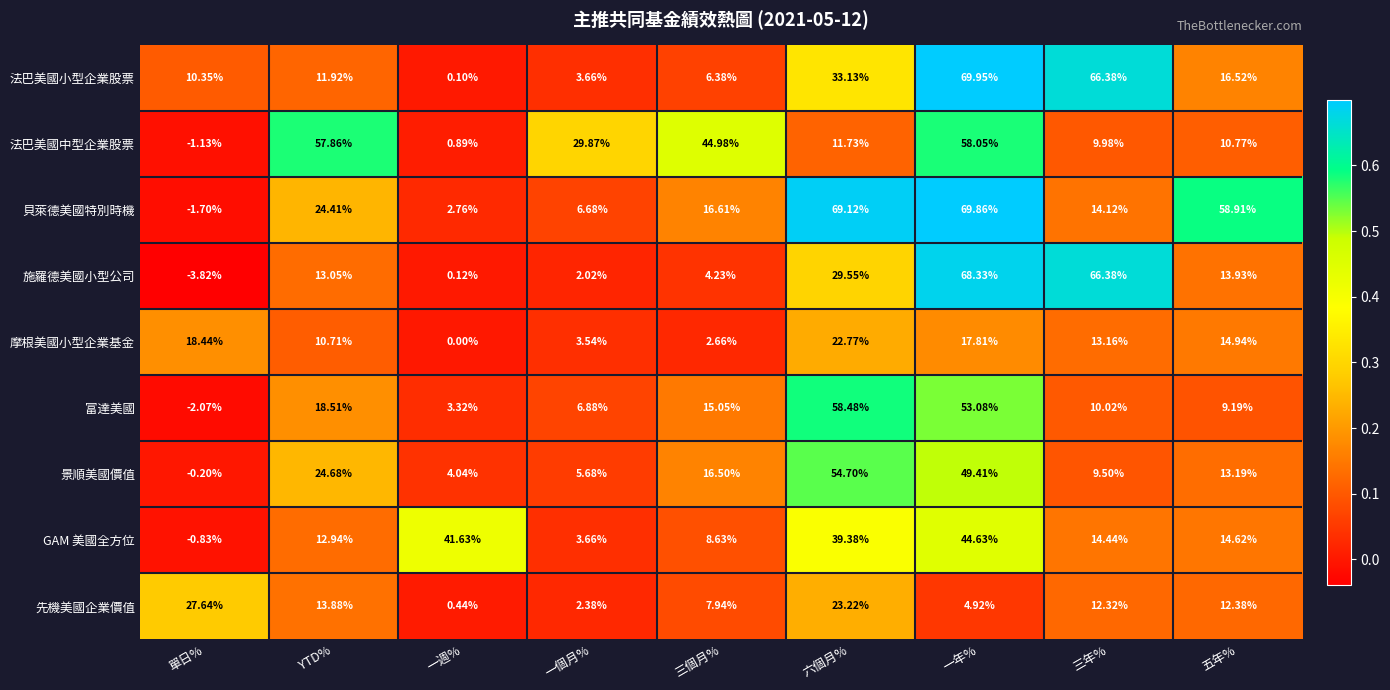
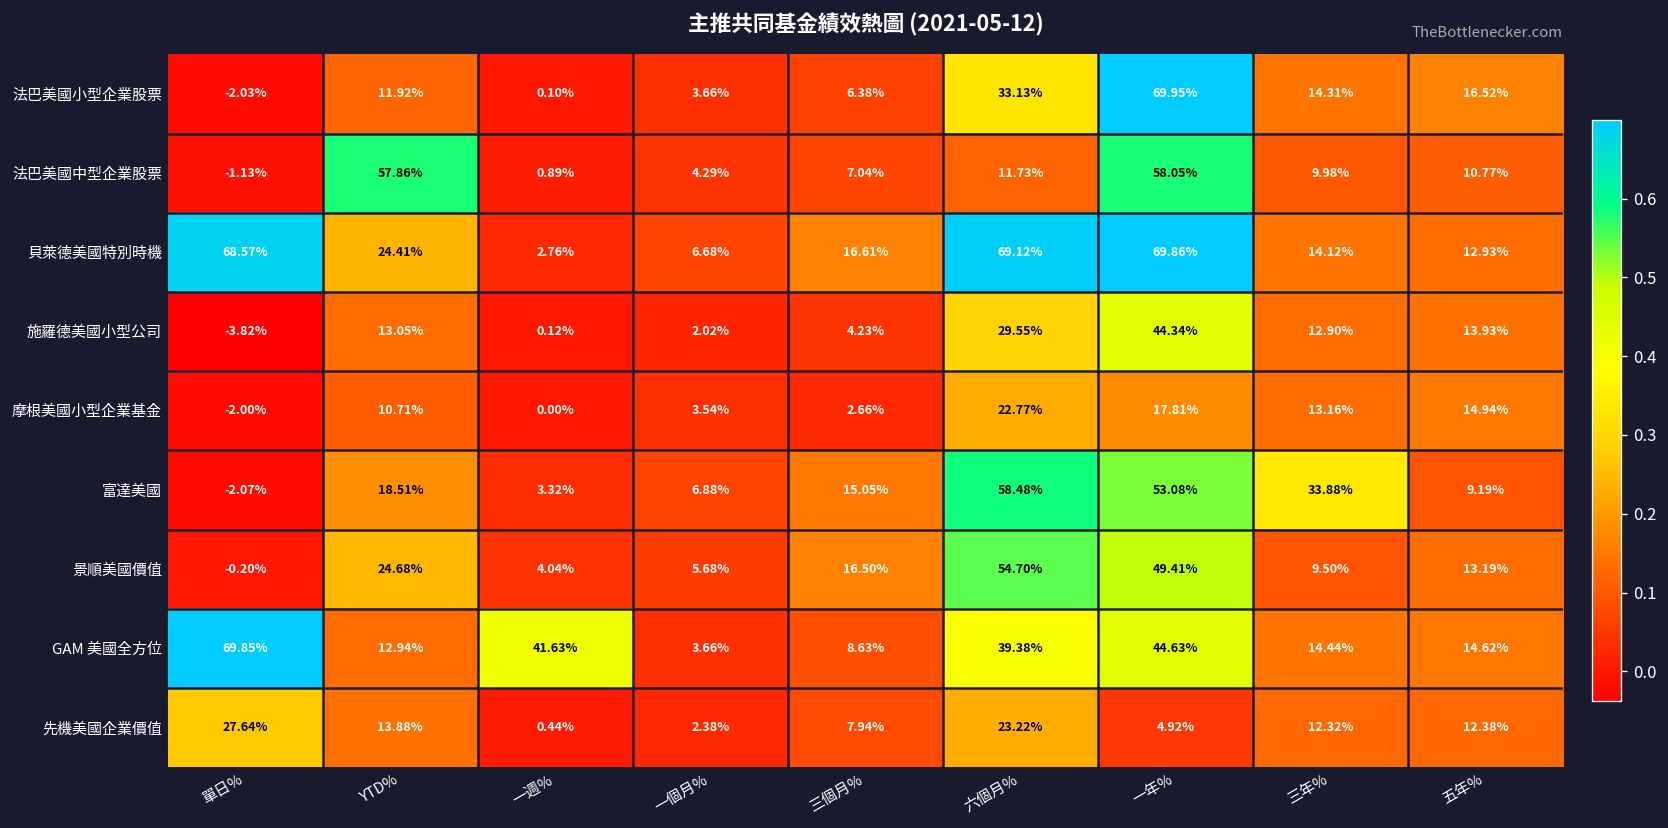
  {
    "法巴美國小型企業股票": {
-     "單日%": "10.35%",
+     "單日%": "-2.03%",
      "YTD%": "11.92%",
      "一週%": "0.10%",
      "一個月%": "3.66%",
      "三個月%": "6.38%",
      "六個月%": "33.13%",
      "一年%": "69.95%",
-     "三年%": "66.38%",
+     "三年%": "14.31%",
      "五年%": "16.52%"
    },
    "法巴美國中型企業股票": {
      "單日%": "-1.13%",
      "YTD%": "57.86%",
      "一週%": "0.89%",
-     "一個月%": "29.87%",
-     "三個月%": "44.98%",
+     "一個月%": "4.29%",
+     "三個月%": "7.04%",
      "六個月%": "11.73%",
      "一年%": "58.05%",
      "三年%": "9.98%",
      "五年%": "10.77%"
    },
    "貝萊德美國特別時機": {
-     "單日%": "-1.70%",
+     "單日%": "68.57%",
      "YTD%": "24.41%",
      "一週%": "2.76%",
      "一個月%": "6.68%",
      "三個月%": "16.61%",
      "六個月%": "69.12%",
      "一年%": "69.86%",
      "三年%": "14.12%",
-     "五年%": "58.91%"
+     "五年%": "12.93%"
    },
    "施羅德美國小型公司": {
      "單日%": "-3.82%",
      "YTD%": "13.05%",
      "一週%": "0.12%",
      "一個月%": "2.02%",
      "三個月%": "4.23%",
      "六個月%": "29.55%",
-     "一年%": "68.33%",
-     "三年%": "66.38%",
+     "一年%": "44.34%",
+     "三年%": "12.90%",
      "五年%": "13.93%"
    },
    "摩根美國小型企業基金": {
-     "單日%": "18.44%",
+     "單日%": "-2.00%",
      "YTD%": "10.71%",
      "一週%": "0.00%",
      "一個月%": "3.54%",
      "三個月%": "2.66%",
      "六個月%": "22.77%",
      "一年%": "17.81%",
      "三年%": "13.16%",
      "五年%": "14.94%"
    },
    "富達美國": {
      "單日%": "-2.07%",
      "YTD%": "18.51%",
      "一週%": "3.32%",
      "一個月%": "6.88%",
      "三個月%": "15.05%",
      "六個月%": "58.48%",
      "一年%": "53.08%",
-     "三年%": "10.02%",
+     "三年%": "33.88%",
      "五年%": "9.19%"
    },
    "景順美國價值": {
      "單日%": "-0.20%",
      "YTD%": "24.68%",
      "一週%": "4.04%",
      "一個月%": "5.68%",
      "三個月%": "16.50%",
      "六個月%": "54.70%",
      "一年%": "49.41%",
      "三年%": "9.50%",
      "五年%": "13.19%"
    },
    "GAM 美國全方位": {
-     "單日%": "-0.83%",
+     "單日%": "69.85%",
      "YTD%": "12.94%",
      "一週%": "41.63%",
      "一個月%": "3.66%",
      "三個月%": "8.63%",
      "六個月%": "39.38%",
      "一年%": "44.63%",
      "三年%": "14.44%",
      "五年%": "14.62%"
    },
    "先機美國企業價值": {
      "單日%": "27.64%",
      "YTD%": "13.88%",
      "一週%": "0.44%",
      "一個月%": "2.38%",
      "三個月%": "7.94%",
      "六個月%": "23.22%",
      "一年%": "4.92%",
      "三年%": "12.32%",
      "五年%": "12.38%"
    }
  }
